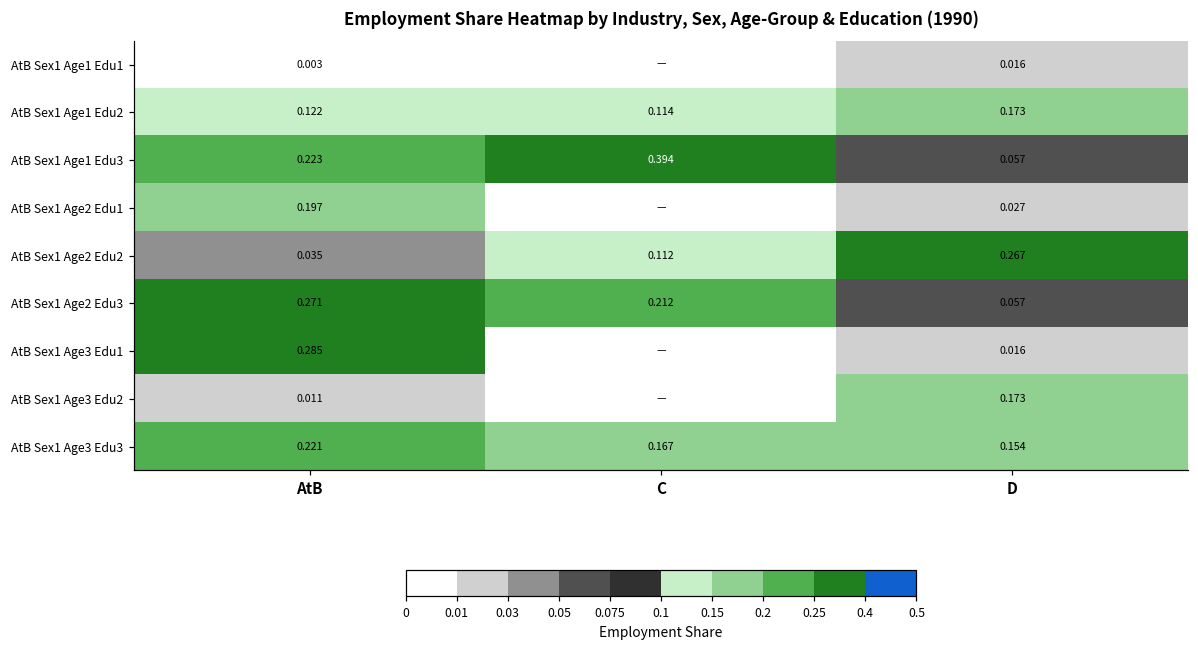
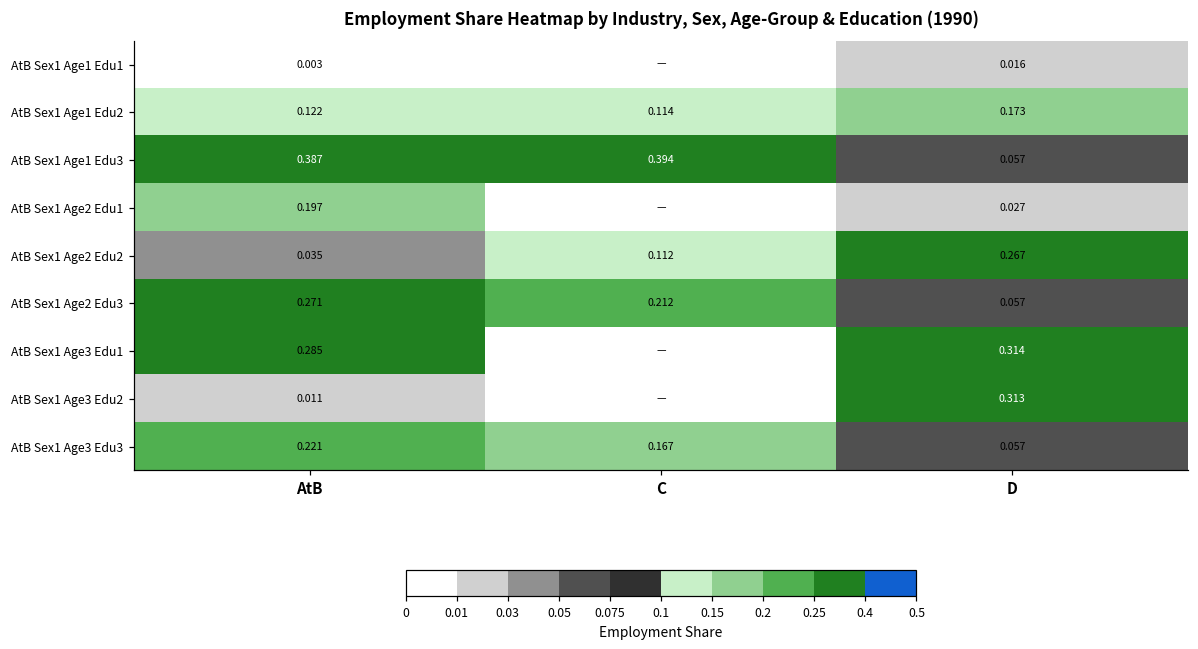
  {
    "AtB Sex1 Age1 Edu1": {
      "AtB": 0.003,
      "D": 0.016
    },
    "AtB Sex1 Age1 Edu2": {
      "AtB": 0.122,
      "C": 0.114,
      "D": 0.173
    },
    "AtB Sex1 Age1 Edu3": {
-     "AtB": 0.223,
+     "AtB": 0.387,
      "C": 0.394,
      "D": 0.057
    },
    "AtB Sex1 Age2 Edu1": {
      "AtB": 0.197,
      "D": 0.027
    },
    "AtB Sex1 Age2 Edu2": {
      "AtB": 0.035,
      "C": 0.112,
      "D": 0.267
    },
    "AtB Sex1 Age2 Edu3": {
      "AtB": 0.271,
      "C": 0.212,
      "D": 0.057
    },
    "AtB Sex1 Age3 Edu1": {
      "AtB": 0.285,
-     "D": 0.016
+     "D": 0.314
    },
    "AtB Sex1 Age3 Edu2": {
      "AtB": 0.011,
-     "D": 0.173
+     "D": 0.313
    },
    "AtB Sex1 Age3 Edu3": {
      "AtB": 0.221,
      "C": 0.167,
-     "D": 0.154
+     "D": 0.057
    }
  }
